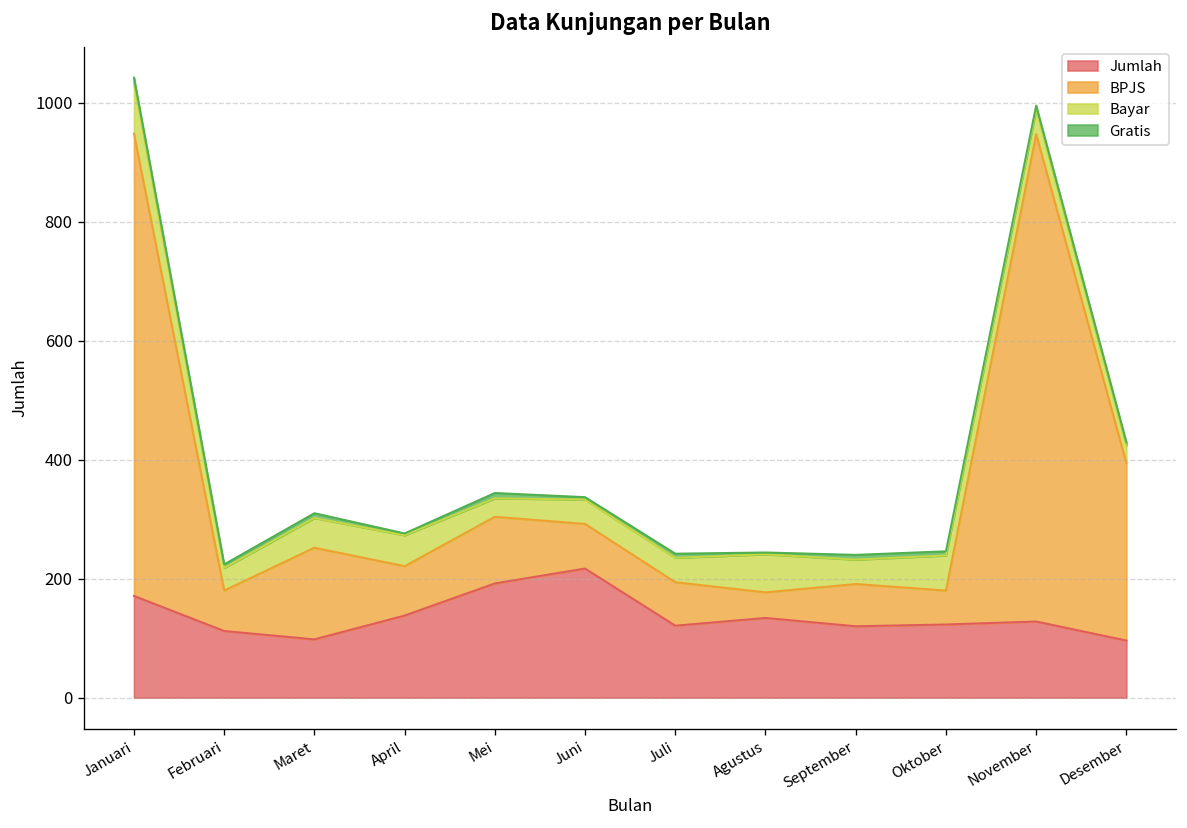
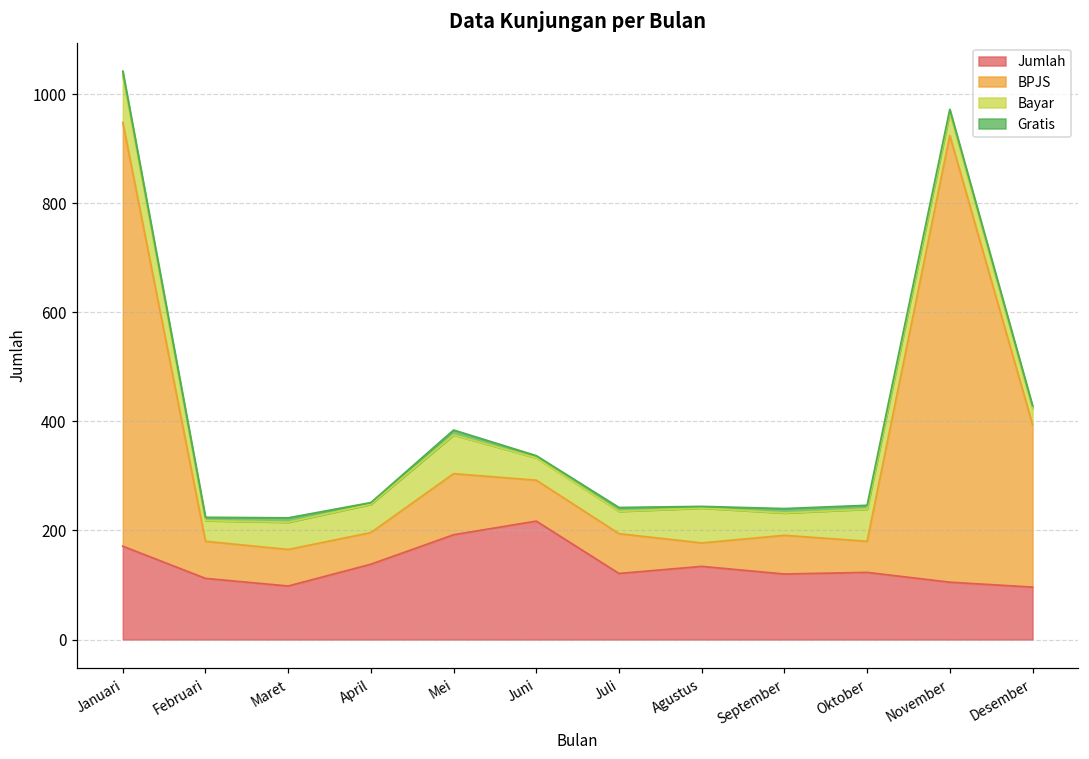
  {
    "Jumlah": {
      "Januari": 170,
      "Februari": 110,
      "Maret": 100,
      "April": 140,
      "Mei": 190,
      "Juni": 220,
      "Juli": 120,
      "Agustus": 130,
      "September": 120,
      "Oktober": 120,
-     "November": 130,
+     "November": 110,
      "Desember": 100
    },
    "BPJS": {
      "Januari": 780,
      "Februari": 70,
-     "Maret": 150,
-     "April": 80,
+     "Maret": 70,
+     "April": 60,
      "Mei": 110,
      "Juni": 80,
      "Juli": 70,
      "Agustus": 40,
      "September": 70,
      "Oktober": 60,
      "November": 820,
      "Desember": 300
    },
    "Bayar": {
      "Januari": 90,
      "Februari": 40,
      "Maret": 50,
-     "Mei": 30,
+     "Mei": 70,
      "Juli": 40,
      "September": 40,
      "Oktober": 60,
      "November": 40
    },
    "Gratis": {
      "Januari": 10,
      "Februari": 10,
      "Maret": 10,
      "Mei": 10,
      "Juli": 10,
      "September": 10,
      "Oktober": 10,
      "November": 10
    }
  }
